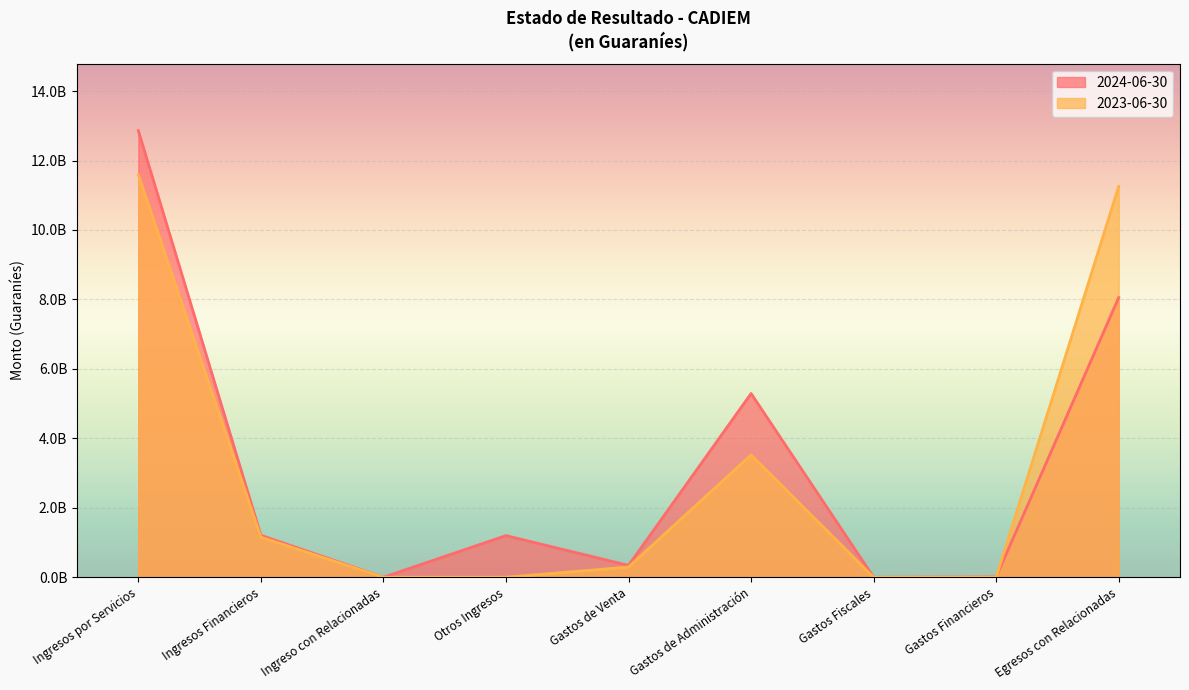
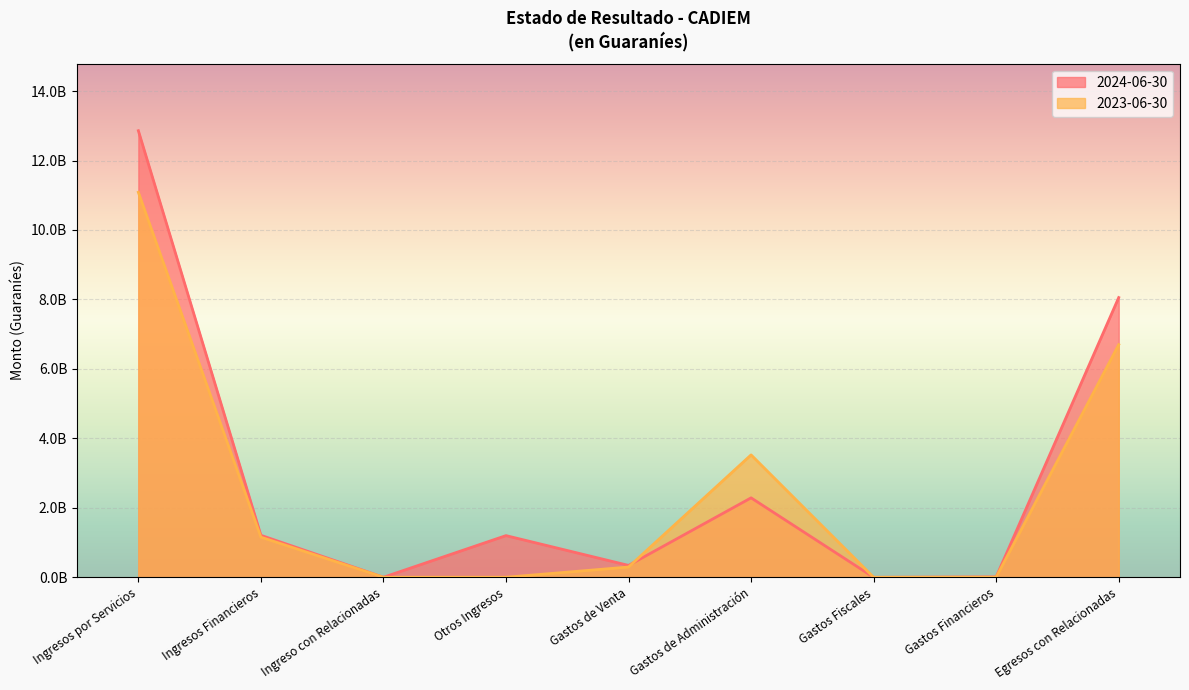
  {
    "2024-06-30": {
      "Ingresos por Servicios": 12900000000,
      "Otros Ingresos": 1200000000,
-     "Gastos de Administración": 5300000000,
+     "Gastos de Administración": 2300000000,
      "Egresos con Relacionadas": 8100000000
    },
    "2023-06-30": {
-     "Ingresos por Servicios": 11600000000,
+     "Ingresos por Servicios": 11100000000,
      "Otros Ingresos": 0,
      "Gastos de Administración": 3500000000,
-     "Egresos con Relacionadas": 11300000000
+     "Egresos con Relacionadas": 6700000000
    }
  }
